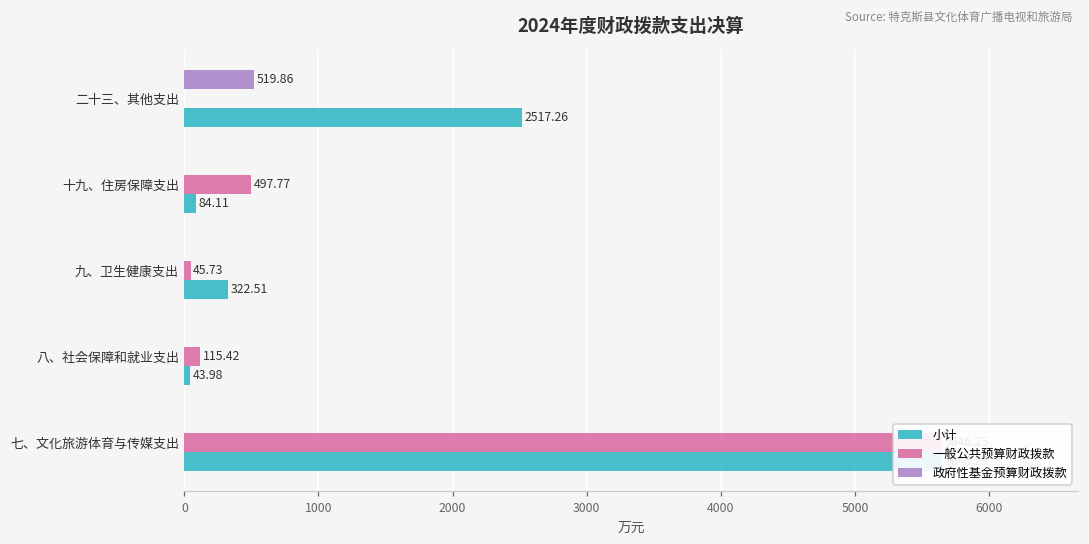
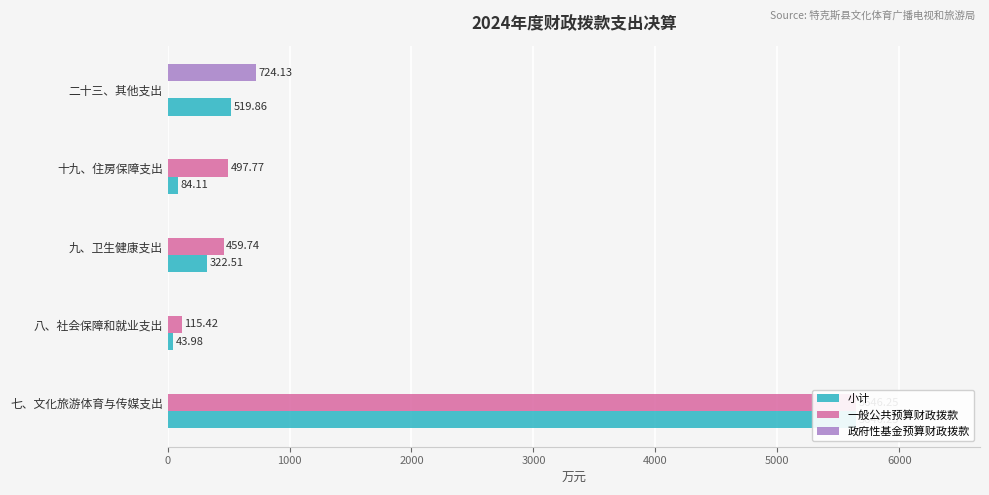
  {
    "小计": {
-     "二十三、其他支出": 2517.26,
+     "二十三、其他支出": 519.86,
      "十九、住房保障支出": 84.11,
      "九、卫生健康支出": 322.51,
      "八、社会保障和就业支出": 43.98
    },
    "一般公共预算财政拨款": {
      "十九、住房保障支出": 497.77,
-     "九、卫生健康支出": 45.73,
+     "九、卫生健康支出": 459.74,
      "八、社会保障和就业支出": 115.42
    },
    "政府性基金预算财政拨款": {
-     "二十三、其他支出": 519.86
+     "二十三、其他支出": 724.13
    }
  }
